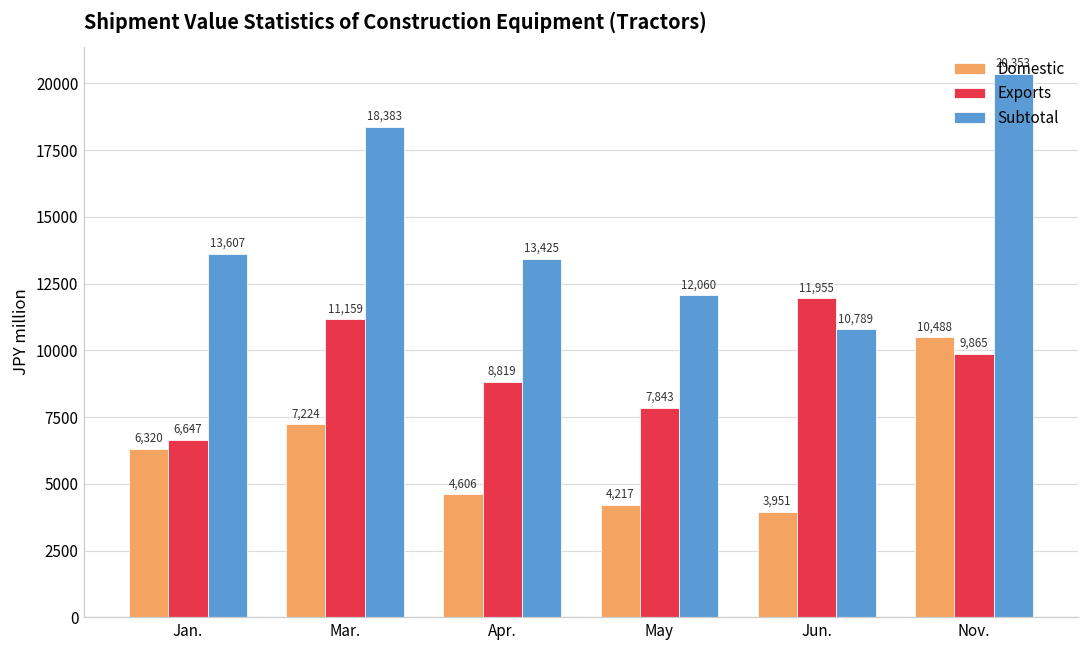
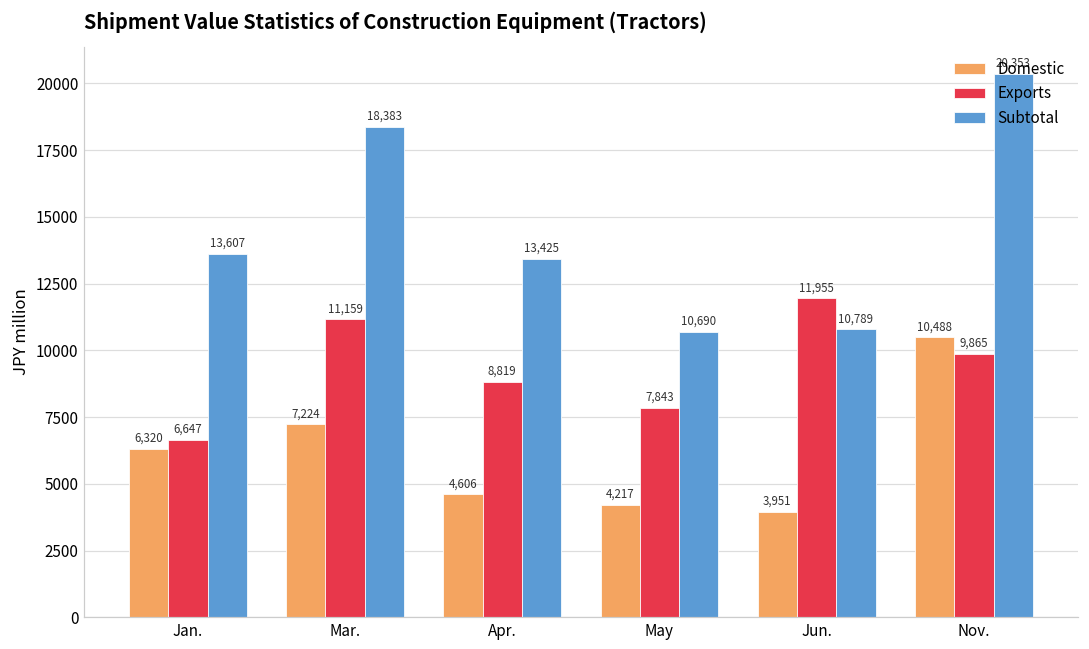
  {
    "Domestic": {
      "Jan.": "6,320",
      "Mar.": "7,224",
      "Apr.": "4,606",
      "May": "4,217",
      "Jun.": "3,951",
      "Nov.": "10,488"
    },
    "Exports": {
      "Jan.": "6,647",
      "Mar.": "11,159",
      "Apr.": "8,819",
      "May": "7,843",
      "Jun.": "11,955",
      "Nov.": "9,865"
    },
    "Subtotal": {
      "Jan.": "13,607",
      "Mar.": "18,383",
      "Apr.": "13,425",
-     "May": "12,060",
+     "May": "10,690",
      "Jun.": "10,789",
      "Nov.": "20,353"
    }
  }
